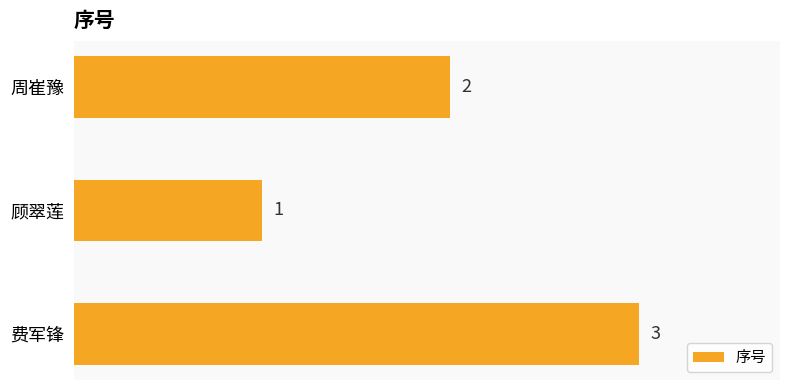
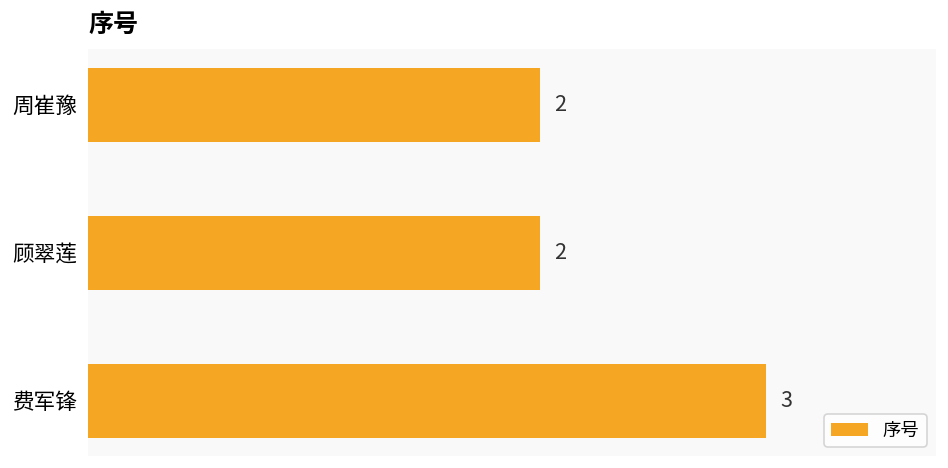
  {
    "周崔豫": 2,
-   "顾翠莲": 1,
+   "顾翠莲": 2,
    "费军锋": 3
  }
